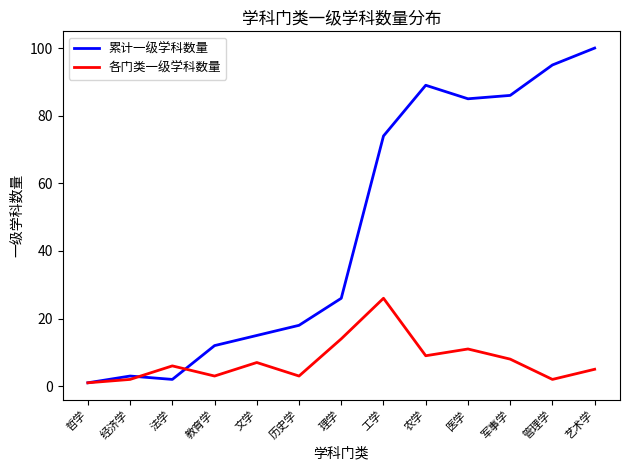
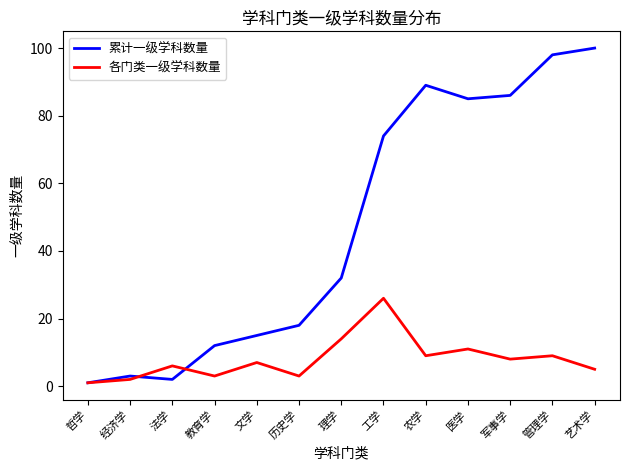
  {
    "累计一级学科数量": {
      "经济学": 3,
      "法学": 2,
      "教育学": 12,
      "文学": 15,
      "历史学": 18,
-     "理学": 26,
+     "理学": 32,
      "工学": 74,
      "农学": 89,
      "医学": 85,
      "军事学": 86,
-     "管理学": 95,
+     "管理学": 98,
      "艺术学": 100
    },
    "各门类一级学科数量": {
      "经济学": 2,
      "法学": 6,
      "教育学": 3,
      "文学": 7,
      "历史学": 3,
      "理学": 14,
      "工学": 26,
      "农学": 9,
      "医学": 11,
      "军事学": 8,
-     "管理学": 2,
+     "管理学": 9,
      "艺术学": 5
    }
  }
